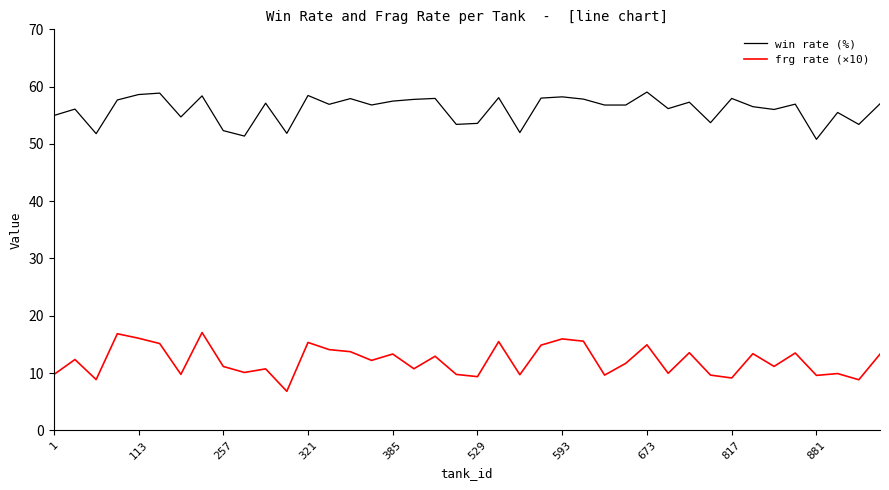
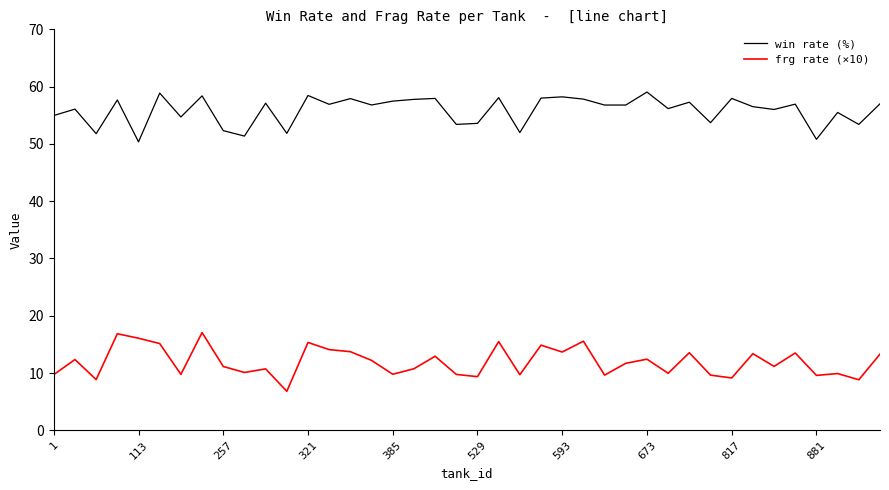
  {
    "win rate (%)": {
-     "113": 59,
+     "113": 50,
      "257": 52,
      "321": 58,
      "385": 57,
      "529": 54,
      "593": 58,
      "673": 59,
      "817": 58,
      "881": 51
    },
    "frg rate (×10)": {
      "113": 16,
      "257": 11,
      "321": 15,
-     "385": 13,
+     "385": 10,
      "529": 9,
-     "593": 16,
-     "673": 15,
+     "593": 14,
+     "673": 12,
      "817": 9,
      "881": 10
    }
  }
